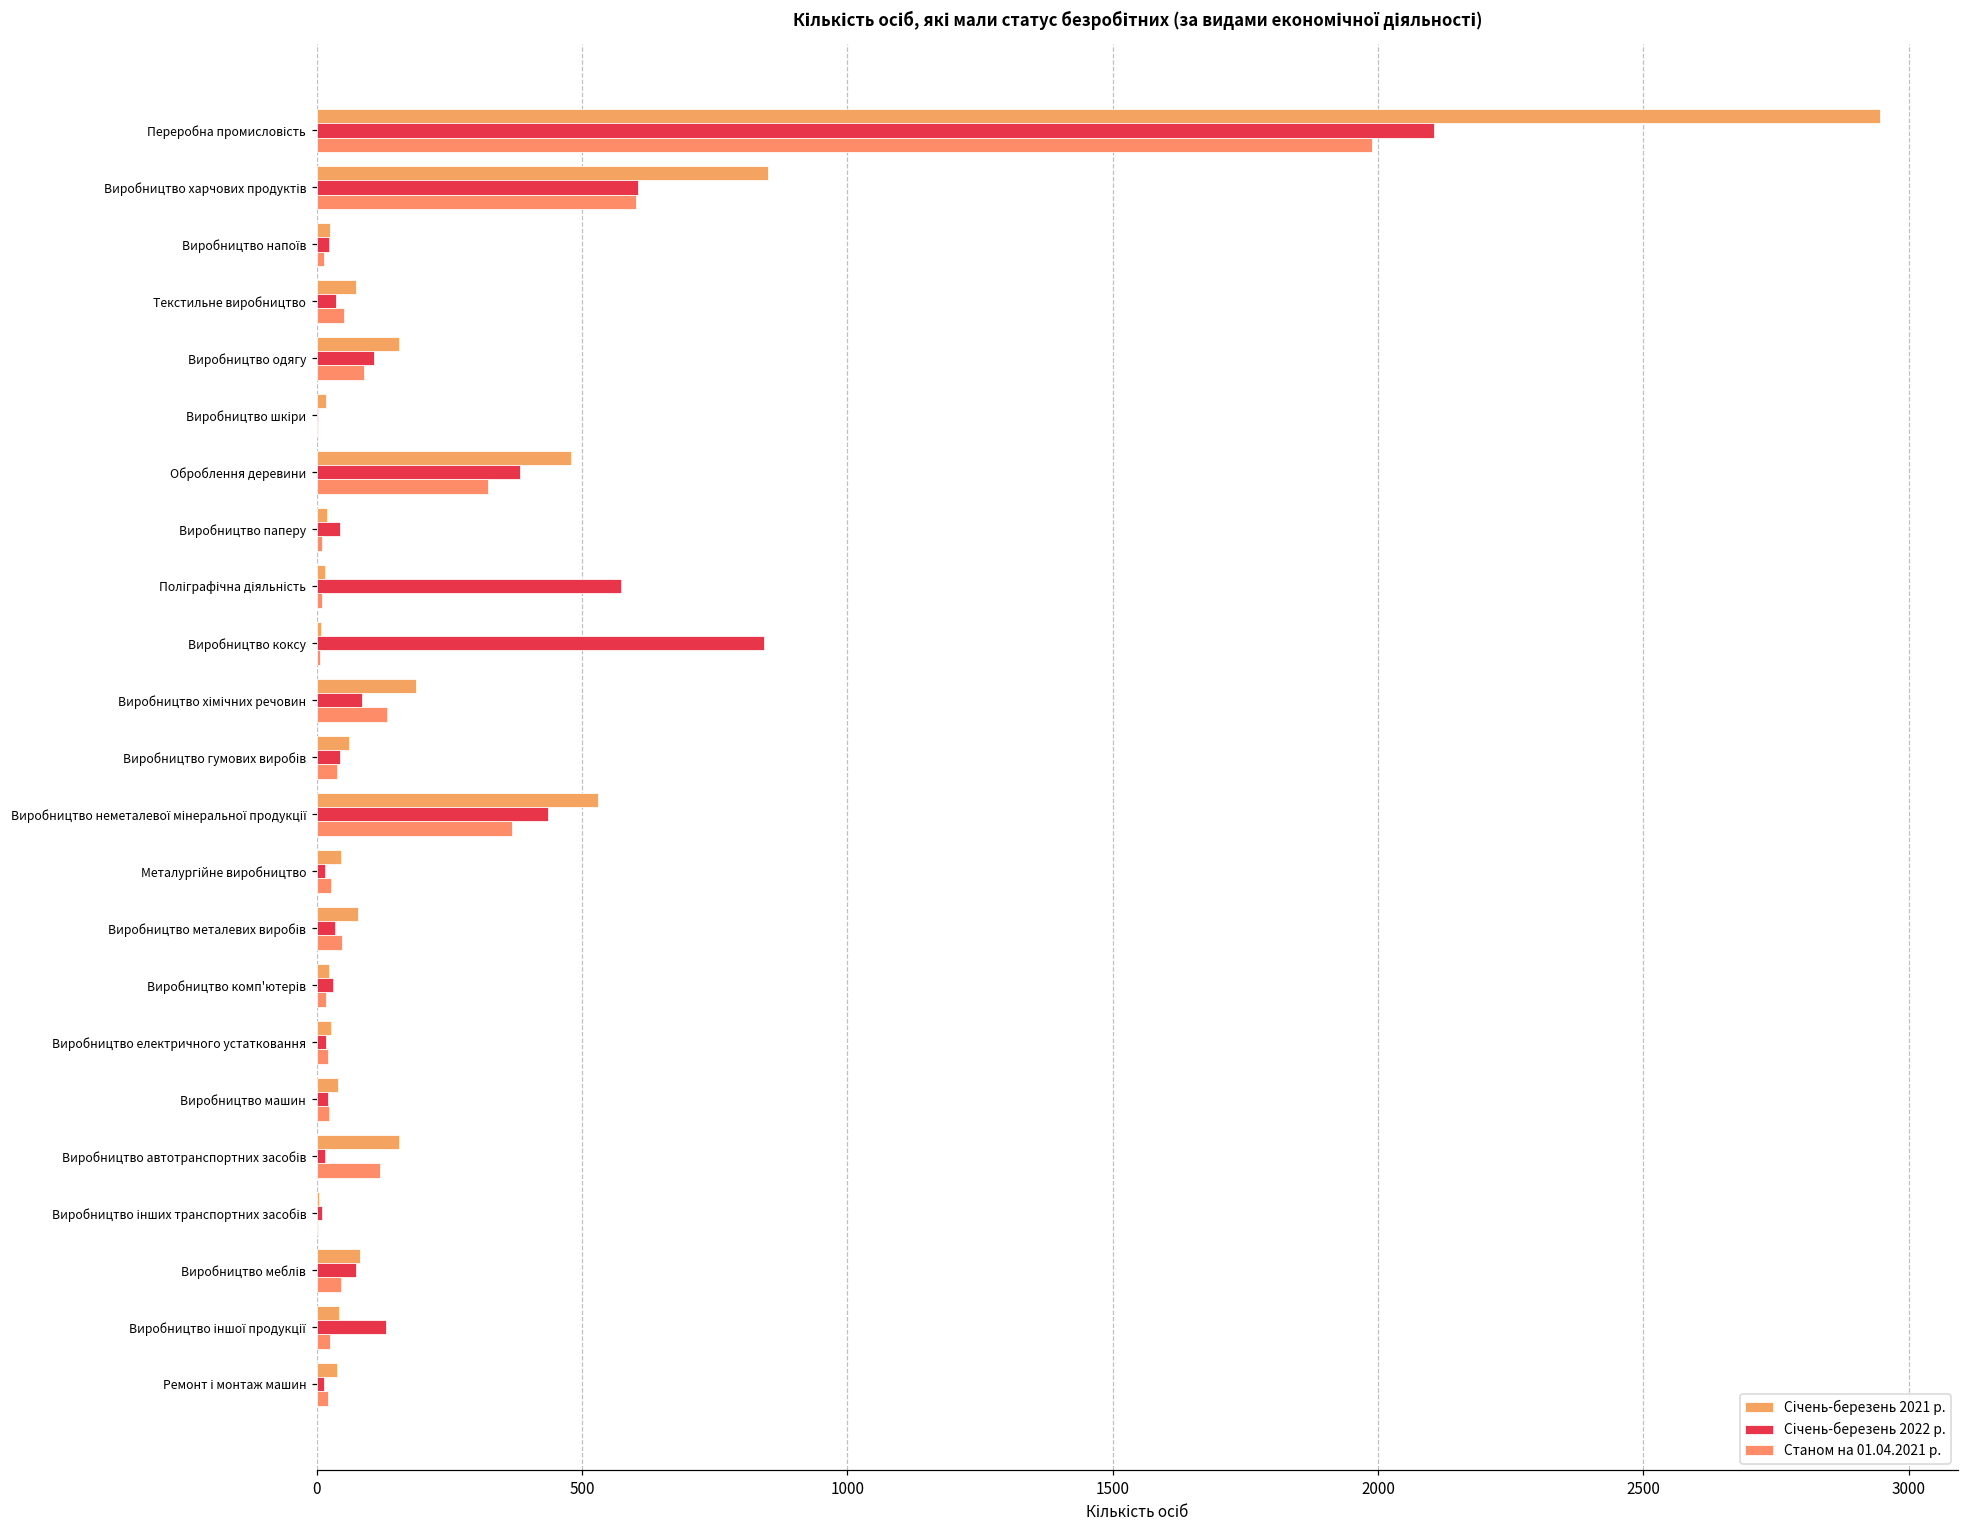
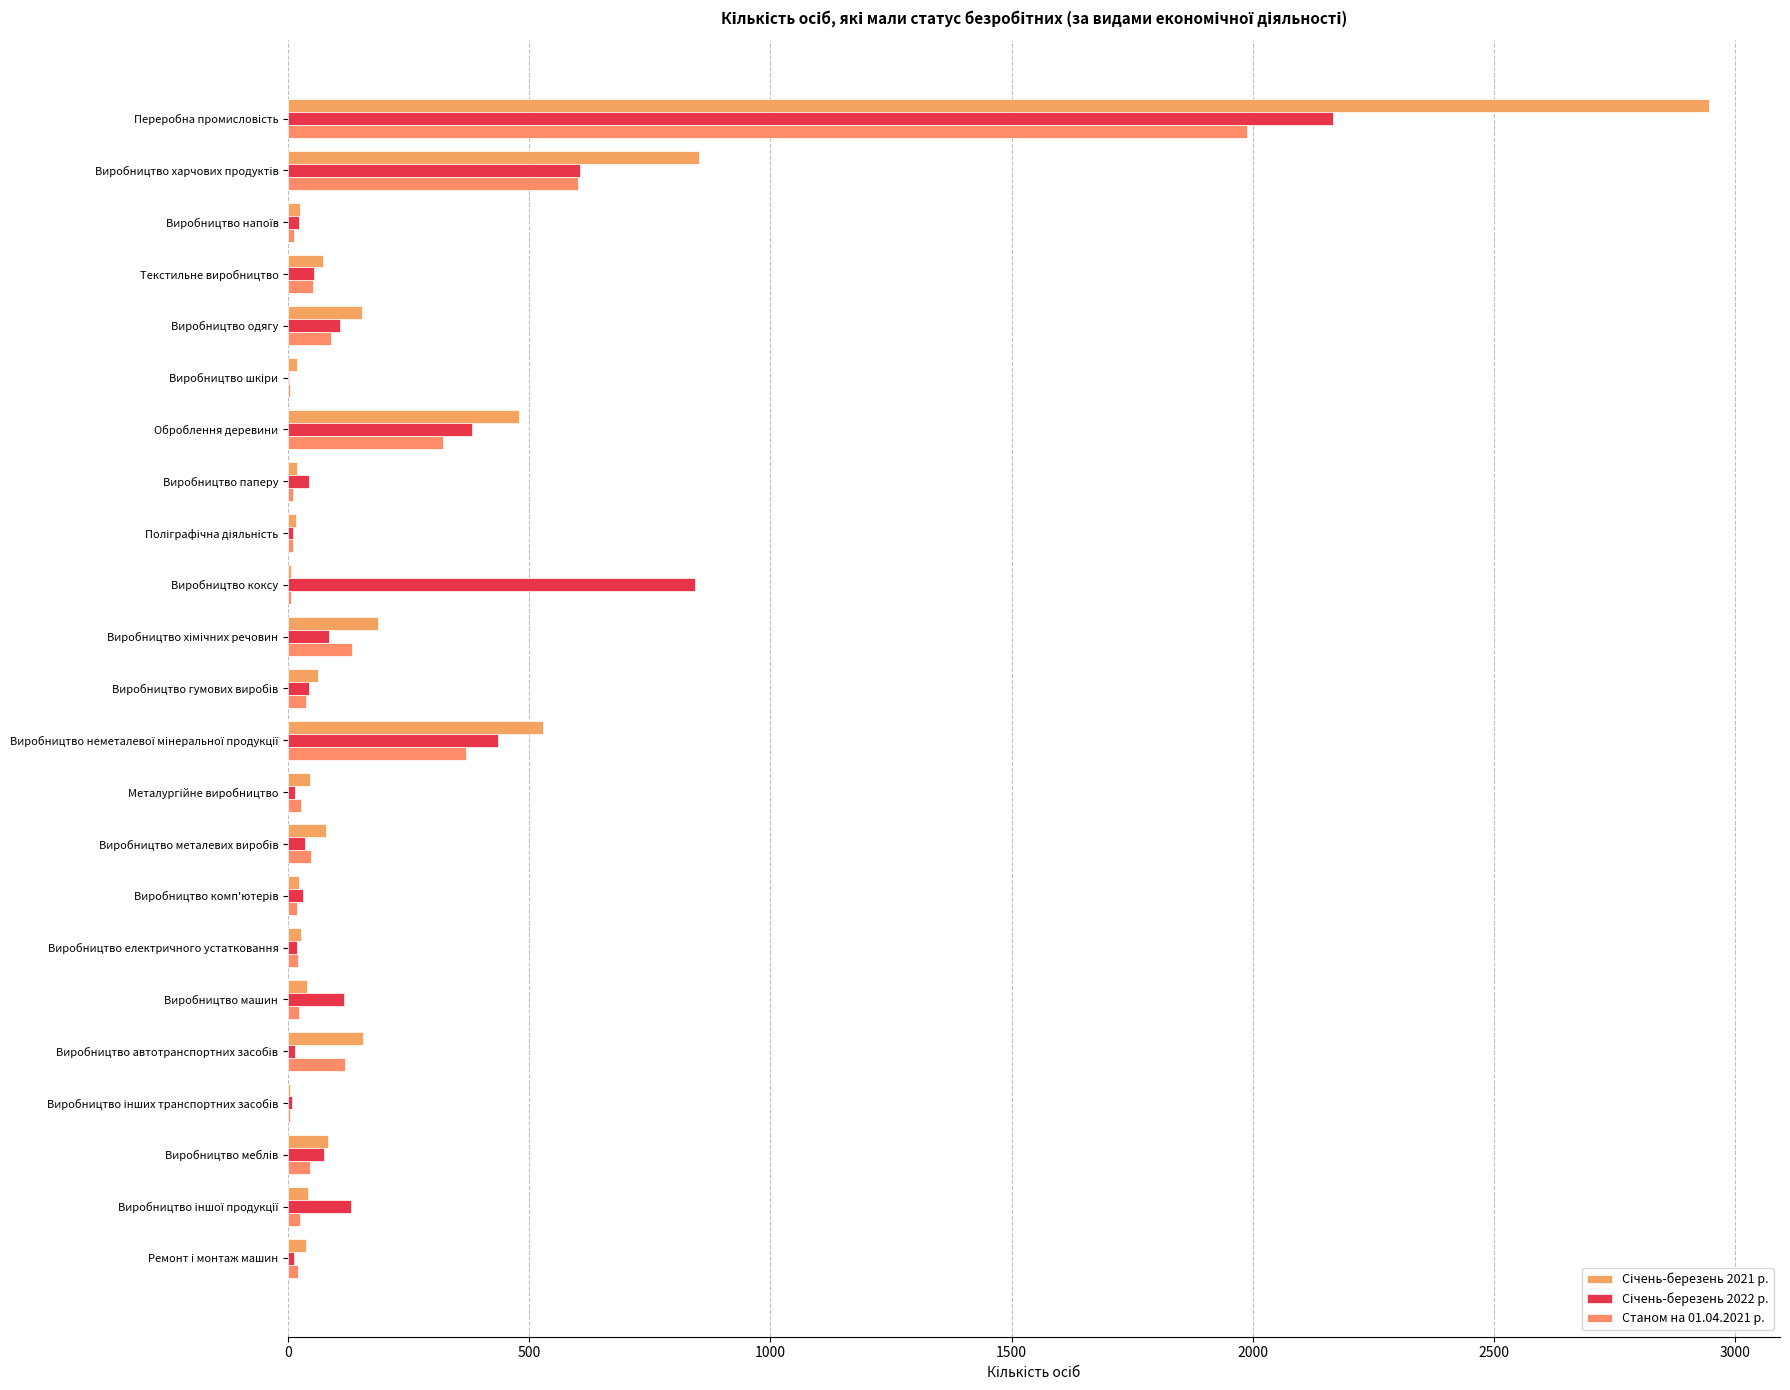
  {
    "Січень-березень 2022 р.": {
-     "Переробна промисловість": 2110,
+     "Переробна промисловість": 2170,
      "Виробництво харчових продуктів": 610,
      "Виробництво напоїв": 20,
-     "Текстильне виробництво": 40,
+     "Текстильне виробництво": 50,
      "Виробництво одягу": 110,
      "Оброблення деревини": 380,
      "Виробництво паперу": 40,
-     "Поліграфічна діяльність": 570,
+     "Поліграфічна діяльність": 10,
      "Виробництво коксу": 840,
      "Виробництво хімічних речовин": 90,
      "Виробництво гумових виробів": 40,
      "Виробництво неметалевої мінеральної продукції": 440,
      "Металургійне виробництво": 20,
      "Виробництво металевих виробів": 40,
      "Виробництво комп'ютерів": 30,
      "Виробництво електричного устатковання": 20,
-     "Виробництво машин": 20,
+     "Виробництво машин": 120,
      "Виробництво автотранспортних засобів": 20,
      "Виробництво інших транспортних засобів": 10,
      "Виробництво меблів": 70,
      "Виробництво іншої продукції": 130,
      "Ремонт і монтаж машин": 10
    }
  }
